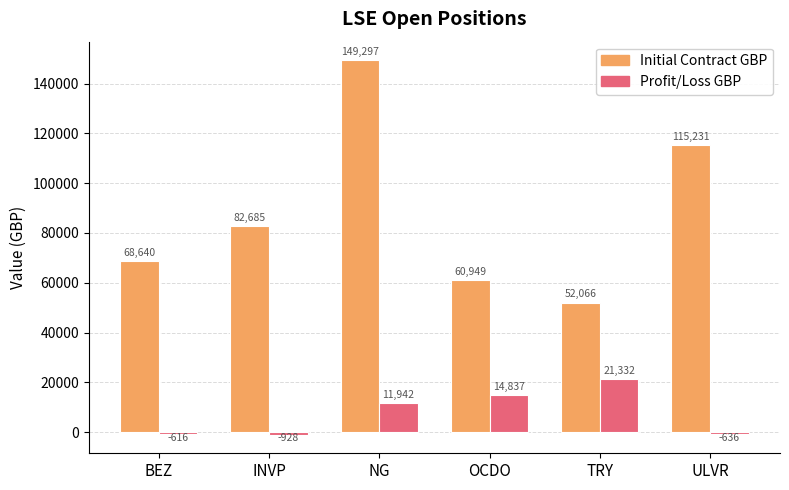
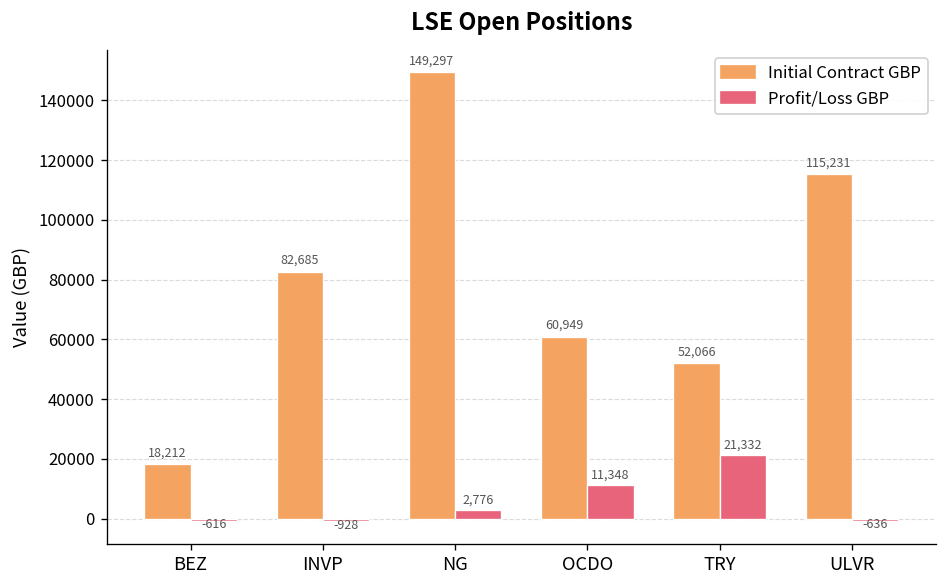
  {
    "Initial Contract GBP": {
-     "BEZ": "68,640",
+     "BEZ": "18,212",
      "INVP": "82,685",
      "NG": "149,297",
      "OCDO": "60,949",
      "TRY": "52,066",
      "ULVR": "115,231"
    },
    "Profit/Loss GBP": {
      "BEZ": "-616",
      "INVP": "-928",
-     "NG": "11,942",
-     "OCDO": "14,837",
+     "NG": "2,776",
+     "OCDO": "11,348",
      "TRY": "21,332",
      "ULVR": "-636"
    }
  }
